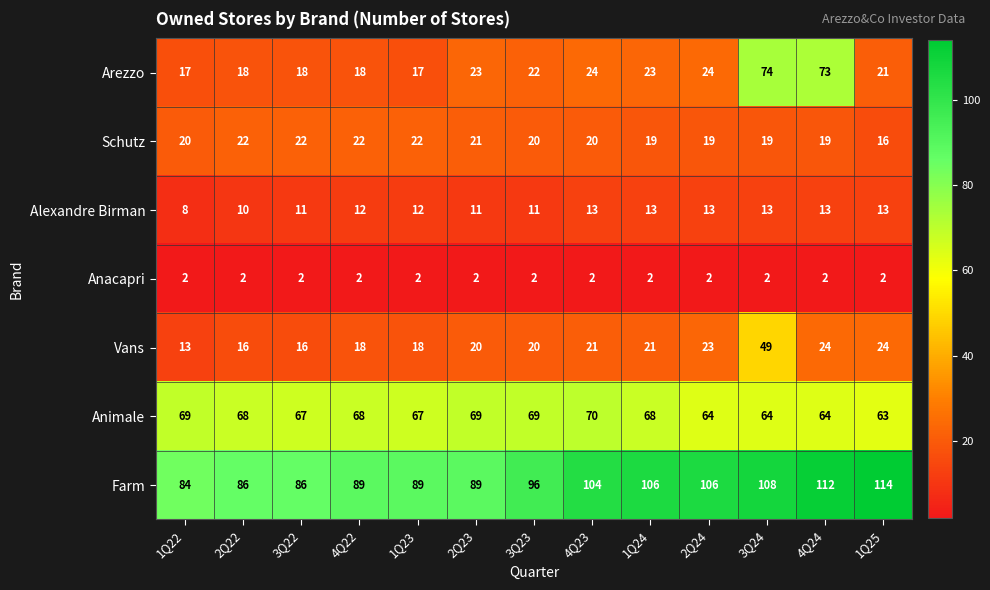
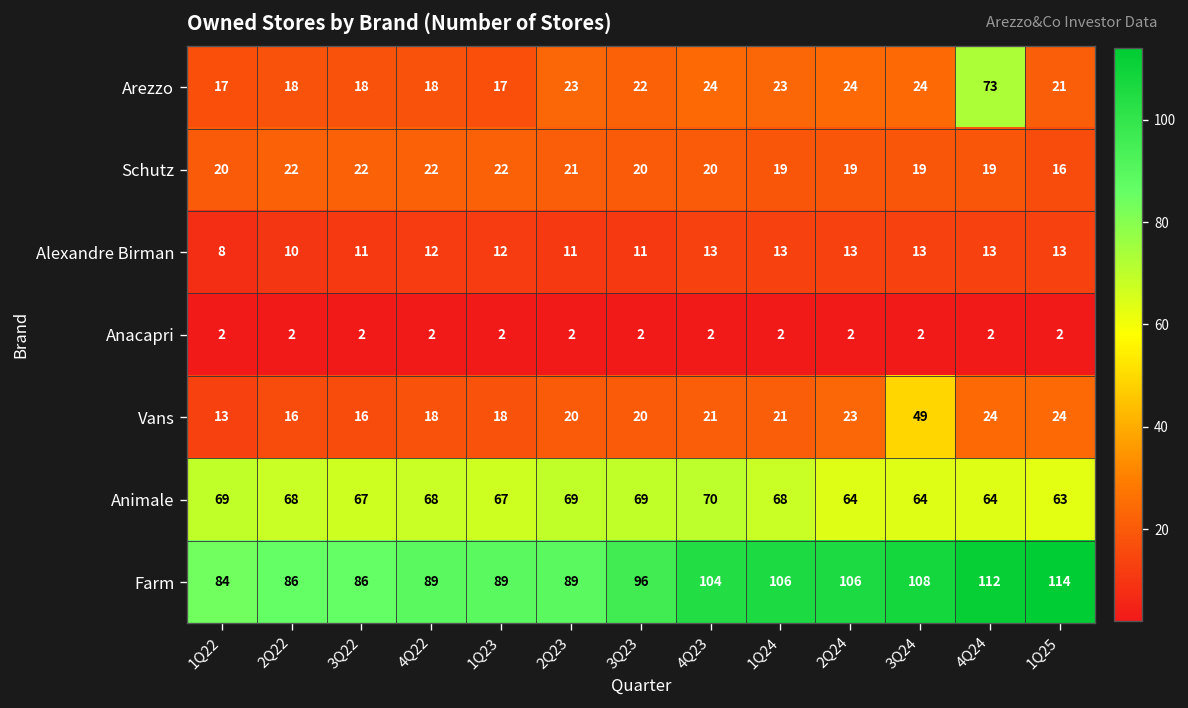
  {
    "Arezzo": {
      "1Q22": 17,
      "2Q22": 18,
      "3Q22": 18,
      "4Q22": 18,
      "1Q23": 17,
      "2Q23": 23,
      "3Q23": 22,
      "4Q23": 24,
      "1Q24": 23,
      "2Q24": 24,
-     "3Q24": 74,
+     "3Q24": 24,
      "4Q24": 73,
      "1Q25": 21
    },
    "Schutz": {
      "1Q22": 20,
      "2Q22": 22,
      "3Q22": 22,
      "4Q22": 22,
      "1Q23": 22,
      "2Q23": 21,
      "3Q23": 20,
      "4Q23": 20,
      "1Q24": 19,
      "2Q24": 19,
      "3Q24": 19,
      "4Q24": 19,
      "1Q25": 16
    },
    "Alexandre Birman": {
      "1Q22": 8,
      "2Q22": 10,
      "3Q22": 11,
      "4Q22": 12,
      "1Q23": 12,
      "2Q23": 11,
      "3Q23": 11,
      "4Q23": 13,
      "1Q24": 13,
      "2Q24": 13,
      "3Q24": 13,
      "4Q24": 13,
      "1Q25": 13
    },
    "Anacapri": {
      "1Q22": 2,
      "2Q22": 2,
      "3Q22": 2,
      "4Q22": 2,
      "1Q23": 2,
      "2Q23": 2,
      "3Q23": 2,
      "4Q23": 2,
      "1Q24": 2,
      "2Q24": 2,
      "3Q24": 2,
      "4Q24": 2,
      "1Q25": 2
    },
    "Vans": {
      "1Q22": 13,
      "2Q22": 16,
      "3Q22": 16,
      "4Q22": 18,
      "1Q23": 18,
      "2Q23": 20,
      "3Q23": 20,
      "4Q23": 21,
      "1Q24": 21,
      "2Q24": 23,
      "3Q24": 49,
      "4Q24": 24,
      "1Q25": 24
    },
    "Animale": {
      "1Q22": 69,
      "2Q22": 68,
      "3Q22": 67,
      "4Q22": 68,
      "1Q23": 67,
      "2Q23": 69,
      "3Q23": 69,
      "4Q23": 70,
      "1Q24": 68,
      "2Q24": 64,
      "3Q24": 64,
      "4Q24": 64,
      "1Q25": 63
    },
    "Farm": {
      "1Q22": 84,
      "2Q22": 86,
      "3Q22": 86,
      "4Q22": 89,
      "1Q23": 89,
      "2Q23": 89,
      "3Q23": 96,
      "4Q23": 104,
      "1Q24": 106,
      "2Q24": 106,
      "3Q24": 108,
      "4Q24": 112,
      "1Q25": 114
    }
  }
